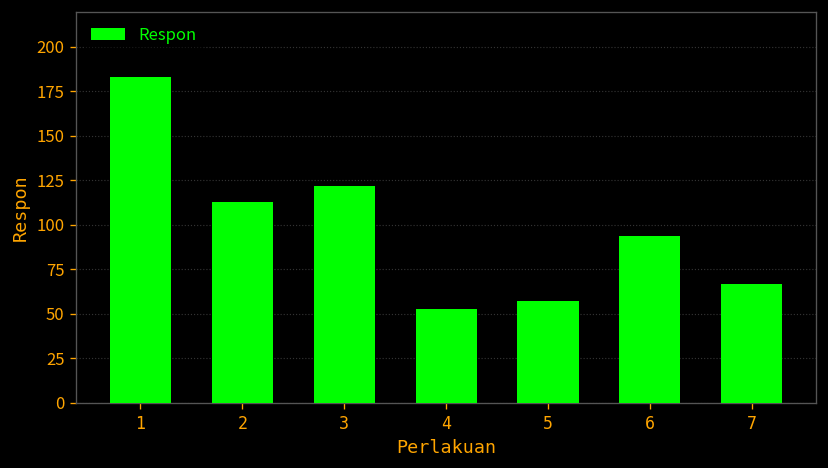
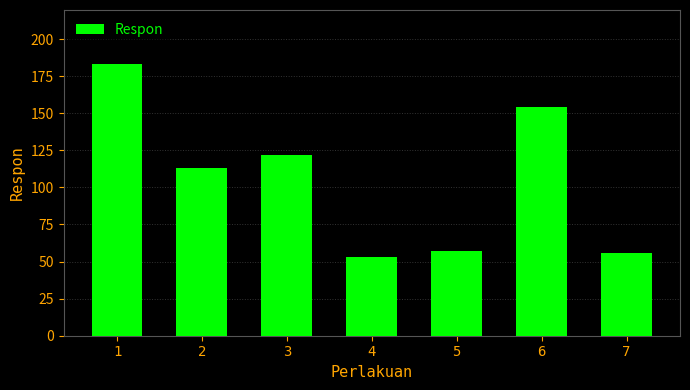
  {
    "1": 183,
    "2": 113,
    "3": 122,
    "4": 53,
    "5": 57,
-   "6": 94,
-   "7": 67
+   "6": 154,
+   "7": 56
  }
